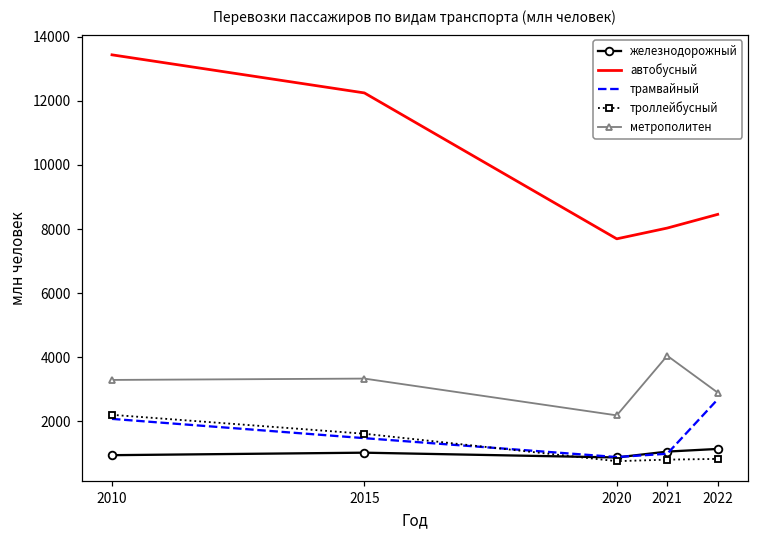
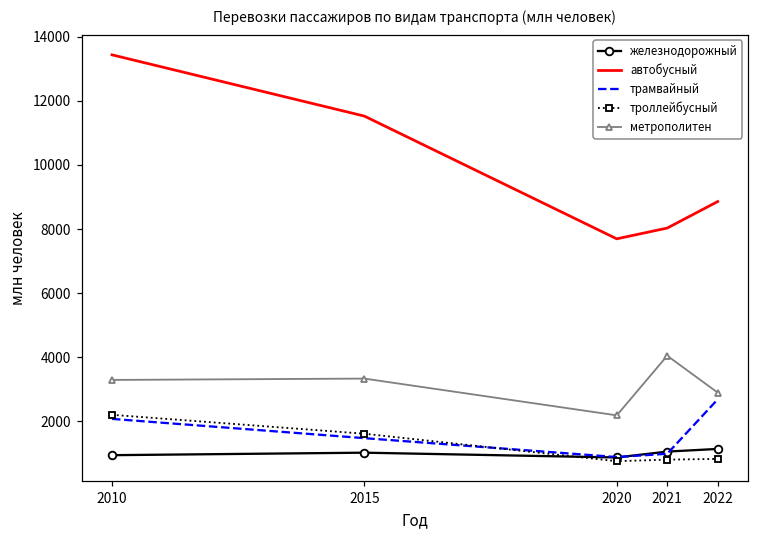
  {
    "автобусный": {
      "2010": 13400,
-     "2015": 12200,
+     "2015": 11500,
      "2020": 7700,
      "2021": 8000,
-     "2022": 8500
+     "2022": 8900
    },
    "трамвайный": {
      "2010": 2100,
      "2015": 1500,
      "2022": 2700
    },
    "метрополитен": {
      "2010": 3300,
      "2015": 3300,
      "2020": 2200,
      "2021": 4000,
      "2022": 2900
    }
  }
